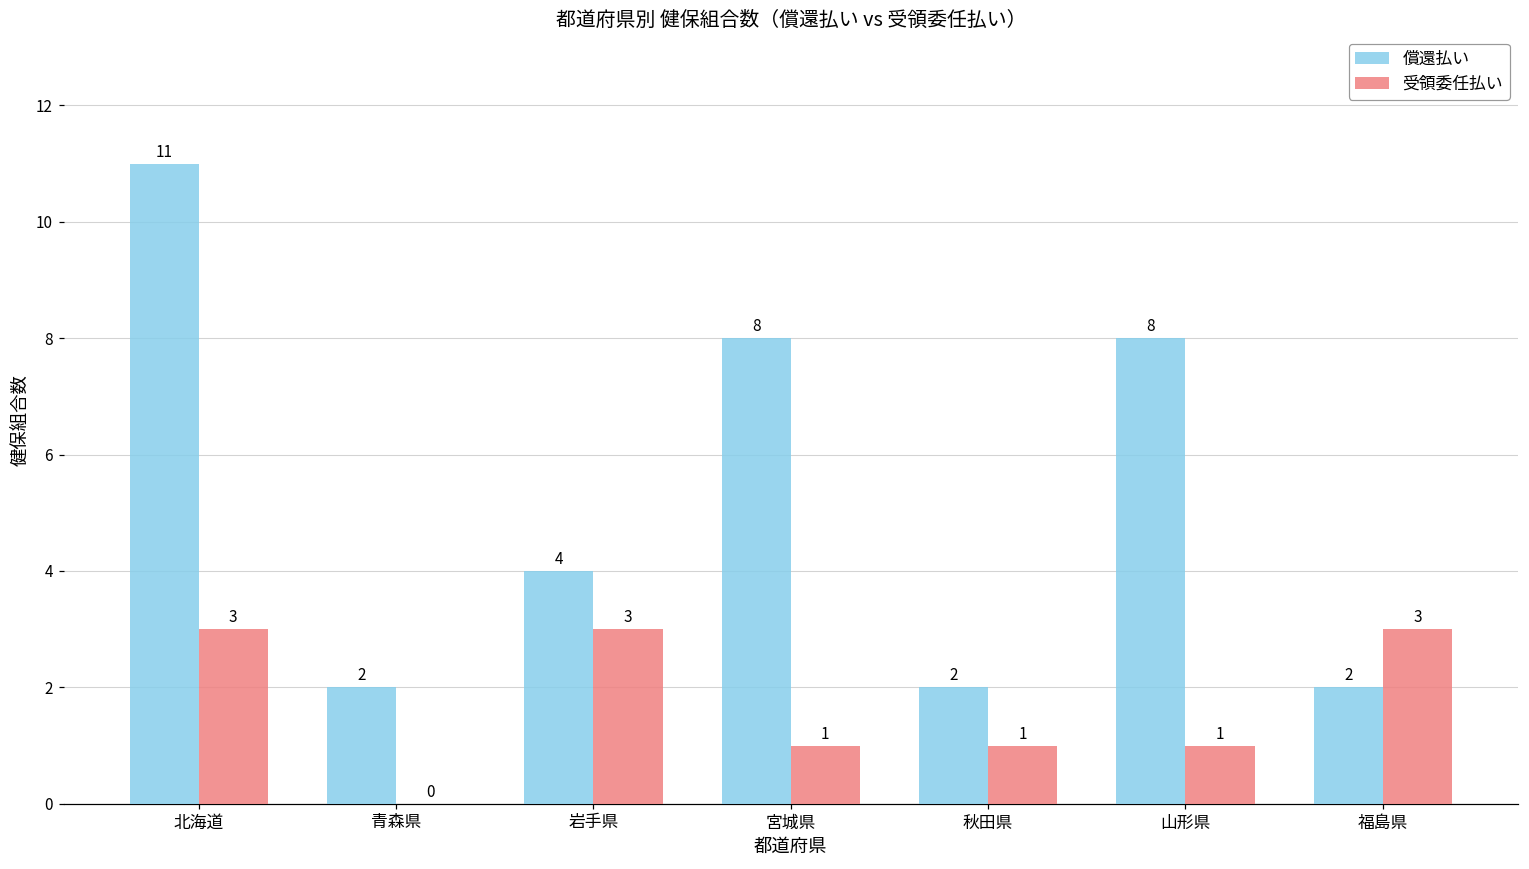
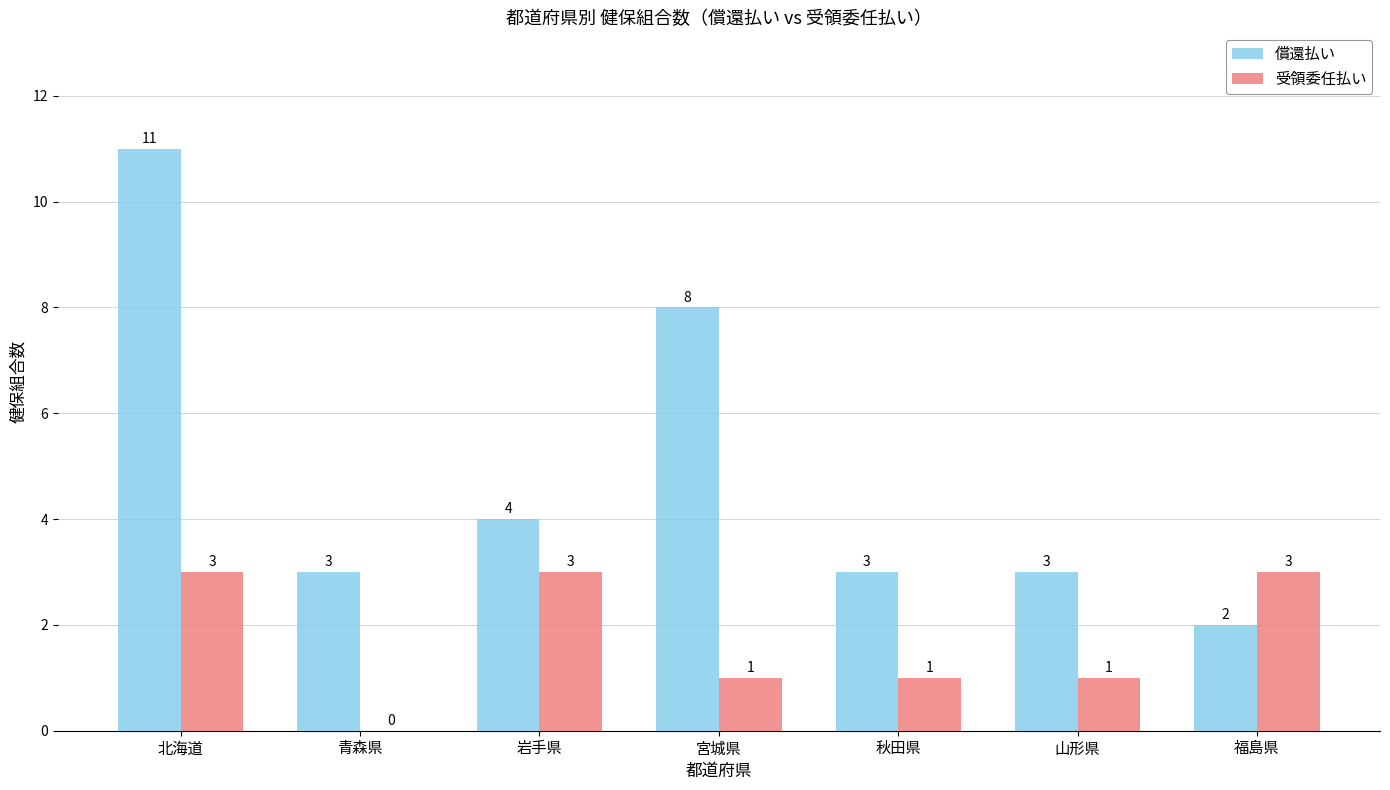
  {
    "償還払い": {
      "北海道": 11,
-     "青森県": 2,
+     "青森県": 3,
      "岩手県": 4,
      "宮城県": 8,
-     "秋田県": 2,
-     "山形県": 8,
+     "秋田県": 3,
+     "山形県": 3,
      "福島県": 2
    },
    "受領委任払い": {
      "北海道": 3,
      "青森県": 0,
      "岩手県": 3,
      "宮城県": 1,
      "秋田県": 1,
      "山形県": 1,
      "福島県": 3
    }
  }
